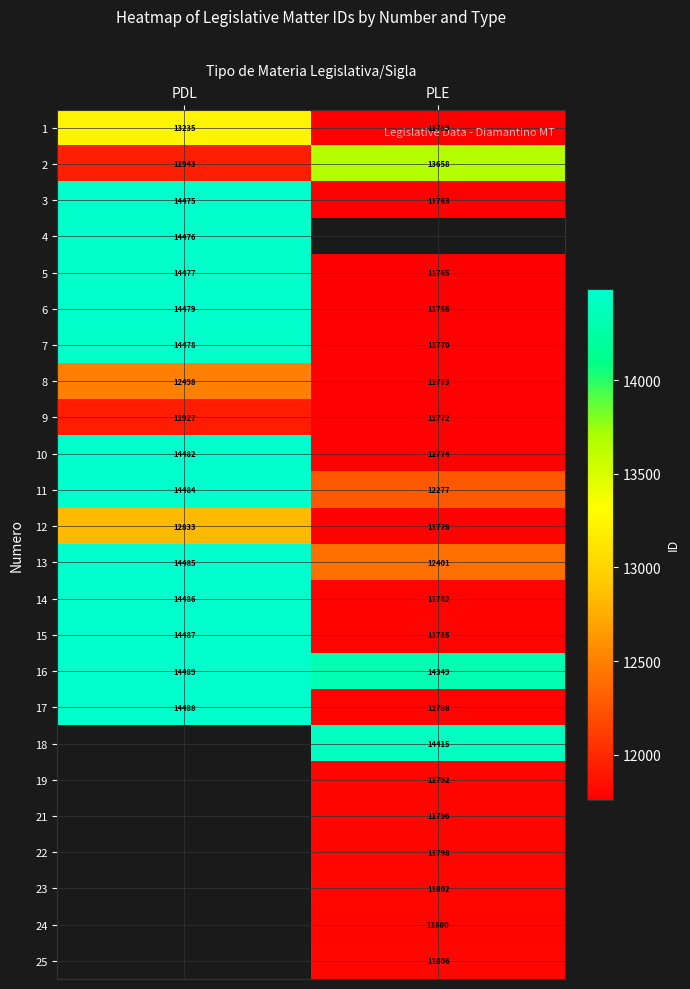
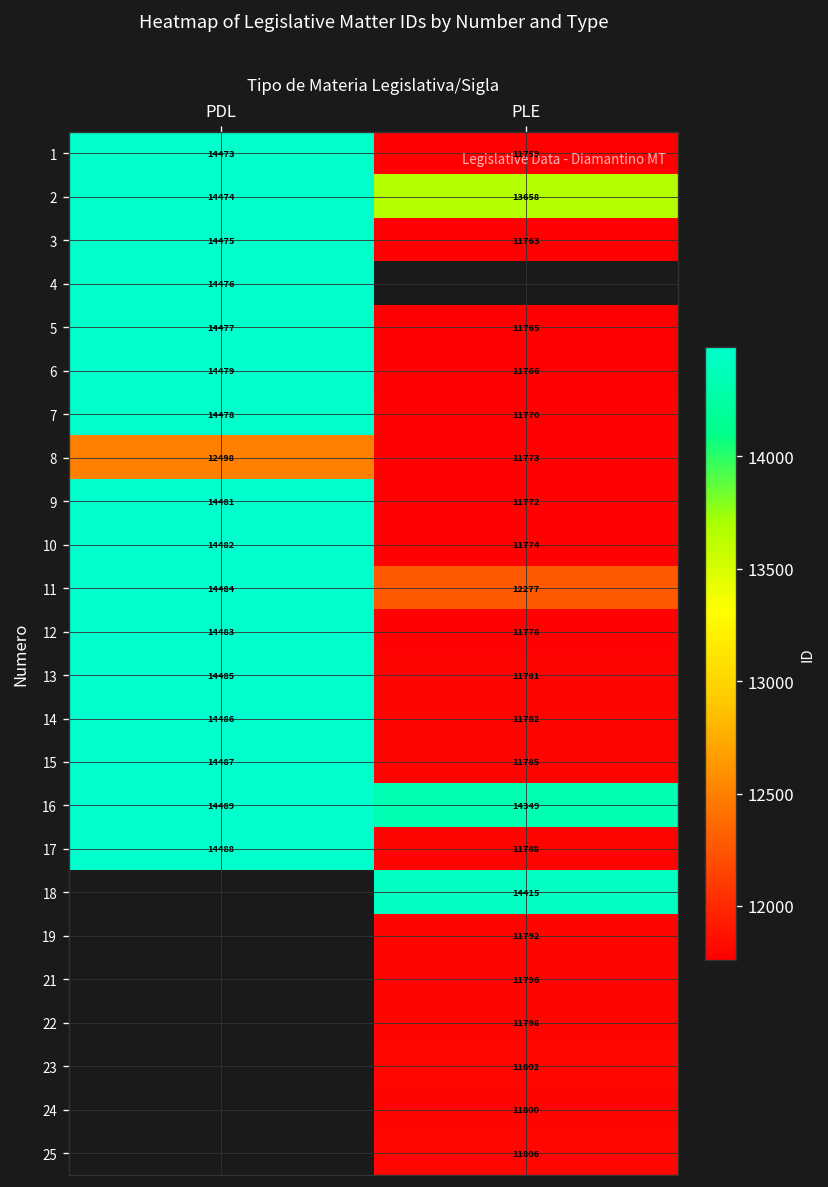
  {
    "1": {
-     "PDL": 13235
+     "PDL": 14473
    },
    "2": {
-     "PDL": 11943,
+     "PDL": 14474,
      "PLE": 13658
    },
    "3": {
      "PDL": 14475,
      "PLE": 11763
    },
    "4": {
      "PDL": 14476
    },
    "5": {
      "PDL": 14477,
      "PLE": 11765
    },
    "6": {
      "PDL": 14479,
      "PLE": 11766
    },
    "7": {
      "PDL": 14478,
      "PLE": 11770
    },
    "8": {
      "PDL": 12498,
      "PLE": 11773
    },
    "9": {
-     "PDL": 11927,
+     "PDL": 14481,
      "PLE": 11772
    },
    "10": {
      "PDL": 14482,
      "PLE": 11774
    },
    "11": {
      "PDL": 14484,
      "PLE": 12277
    },
    "12": {
-     "PDL": 12833,
+     "PDL": 14483,
      "PLE": 11778
    },
    "13": {
      "PDL": 14485,
-     "PLE": 12401
+     "PLE": 11781
    },
    "14": {
      "PDL": 14486,
      "PLE": 11782
    },
    "15": {
      "PDL": 14487,
      "PLE": 11785
    },
    "16": {
      "PDL": 14489,
      "PLE": 14349
    },
    "17": {
      "PDL": 14488,
      "PLE": 11788
    },
    "18": {
      "PLE": 14415
    },
    "19": {
      "PLE": 11792
    },
    "21": {
      "PLE": 11796
    },
    "22": {
      "PLE": 11798
    },
    "23": {
      "PLE": 11802
    },
    "24": {
      "PLE": 11800
    },
    "25": {
      "PLE": 11806
    }
  }
